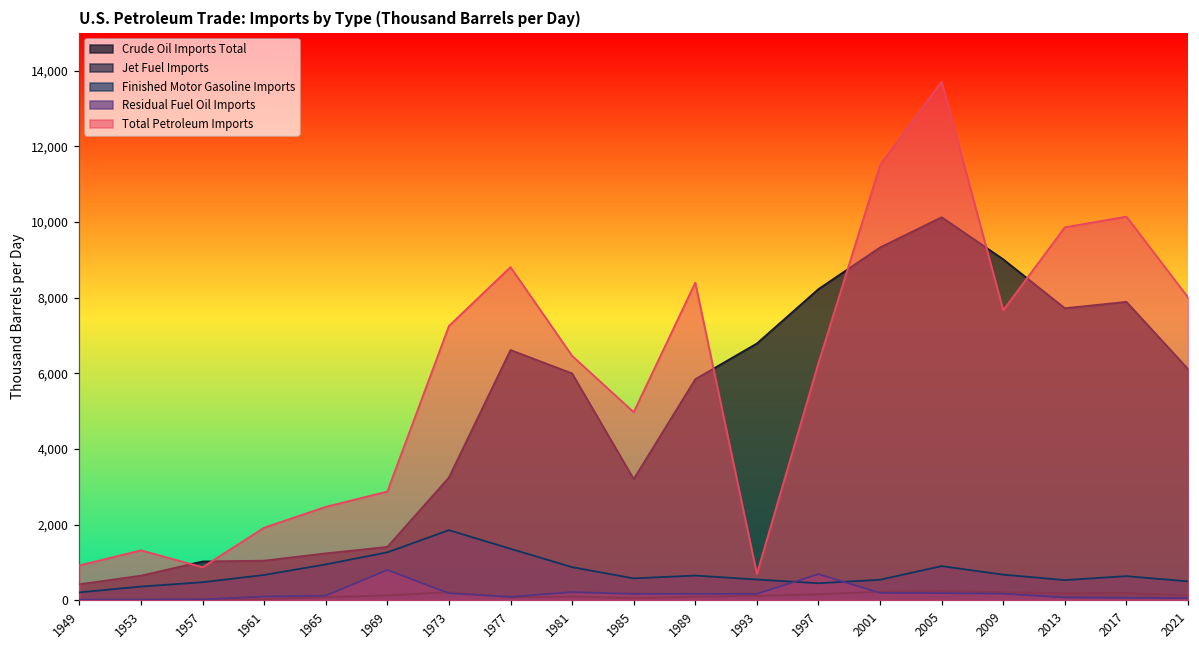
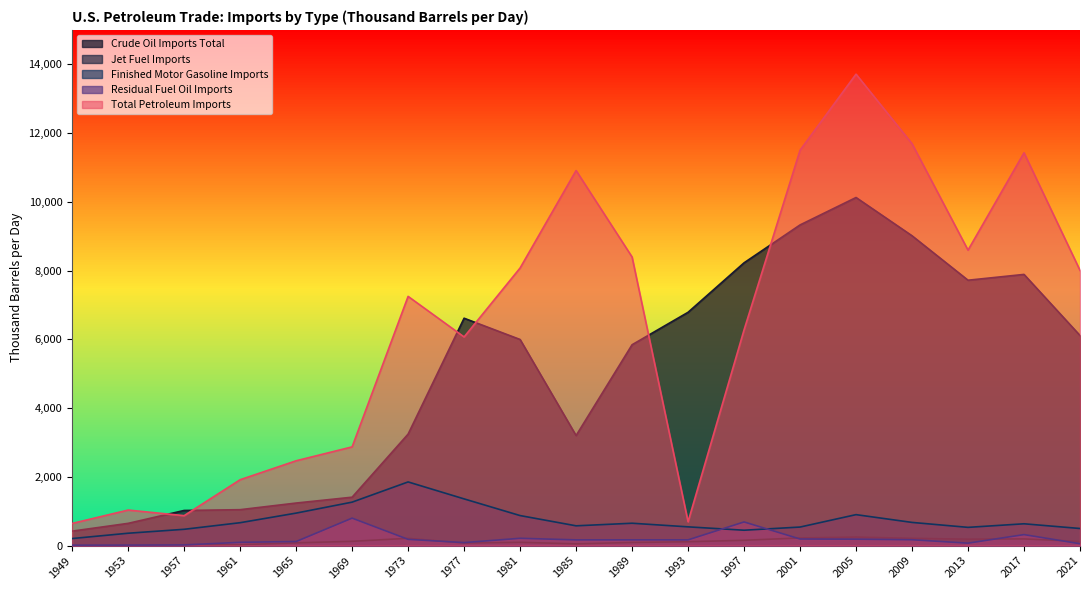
  {
    "Residual Fuel Oil Imports": {
      "1969": "800",
      "1981": "200",
      "1985": "200",
      "1989": "200",
      "1997": "700",
      "2013": "100",
-     "2017": "100"
+     "2017": "300"
    },
    "Total Petroleum Imports": {
-     "1949": "900",
-     "1953": "1,300",
+     "1949": "600",
+     "1953": "1,000",
      "1957": "900",
      "1961": "1,900",
      "1965": "2,500",
      "1969": "2,900",
      "1973": "7,200",
-     "1977": "8,800",
-     "1981": "6,500",
-     "1985": "5,000",
+     "1977": "6,100",
+     "1981": "8,100",
+     "1985": "10,900",
      "1989": "8,400",
      "1993": "700",
      "1997": "6,300",
      "2001": "11,500",
      "2005": "13,700",
-     "2009": "7,700",
-     "2013": "9,900",
-     "2017": "10,100",
+     "2009": "11,700",
+     "2013": "8,600",
+     "2017": "11,400",
      "2021": "8,000"
    }
  }
